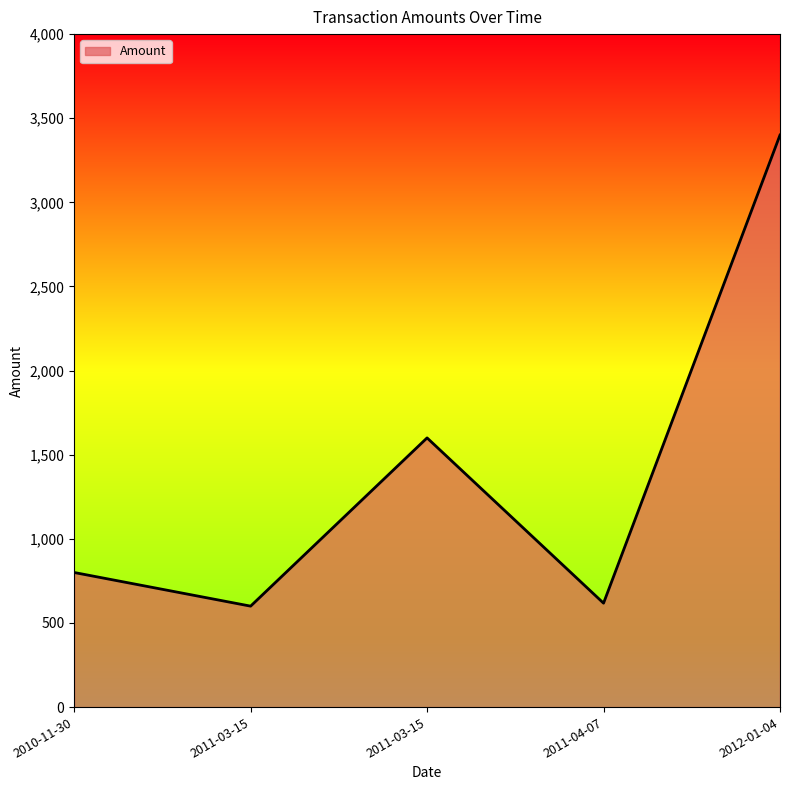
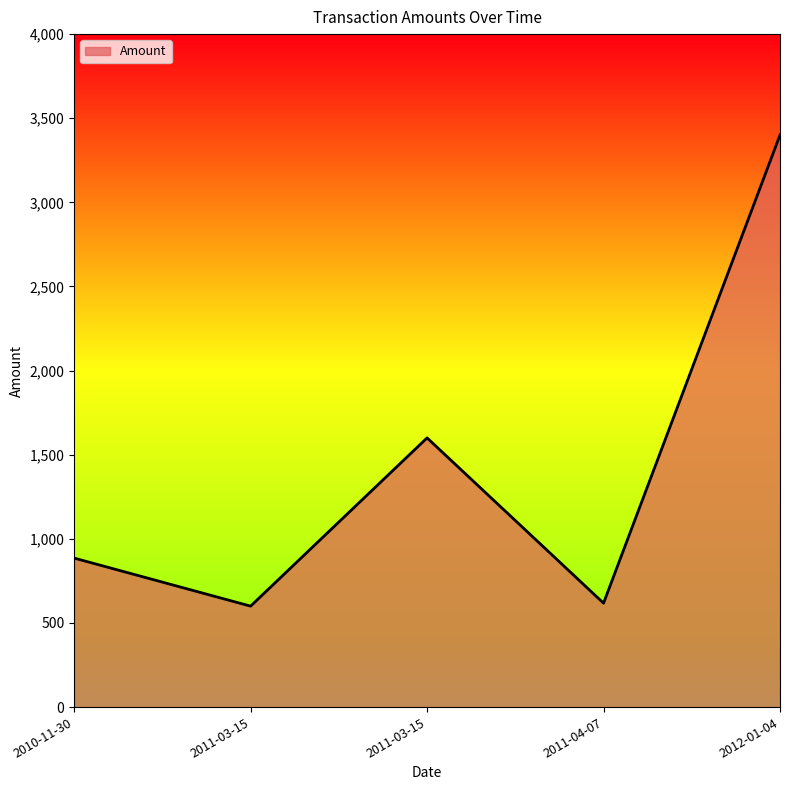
  {
-   "2010-11-30": "800",
+   "2010-11-30": "890",
    "2011-04-07": "620",
    "2012-01-04": "3,400"
  }
